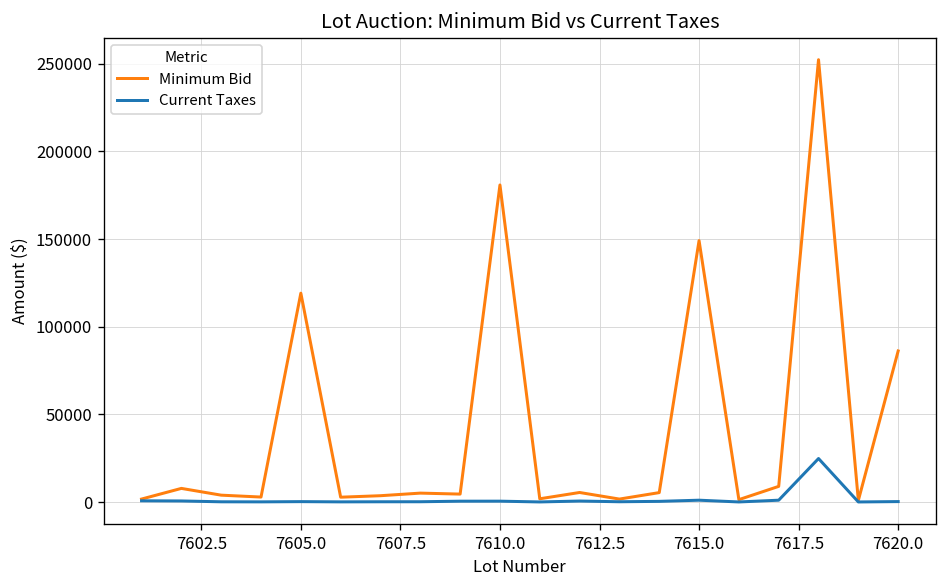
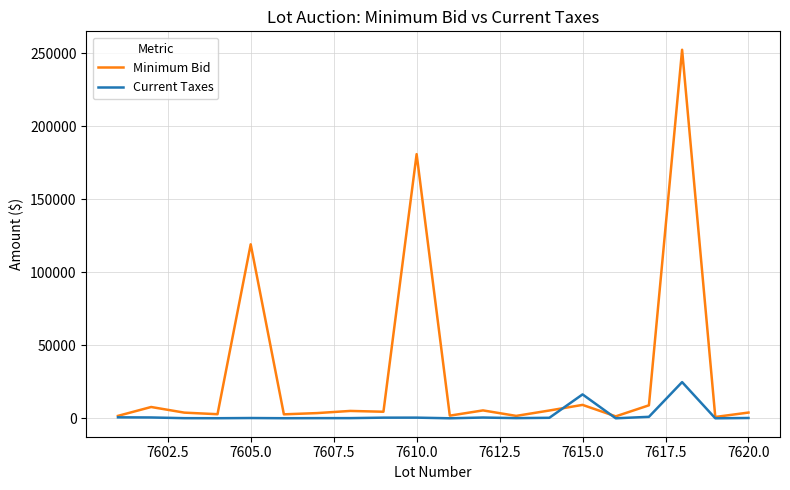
  {
    "Minimum Bid": {
      "7605.0": 119000,
      "7610.0": 181000,
-     "7615.0": 149000,
-     "7620.0": 86000
+     "7615.0": 9000,
+     "7620.0": 4000
    },
    "Current Taxes": {
      "7605.0": 0,
      "7610.0": 0,
-     "7615.0": 1000,
+     "7615.0": 16000,
      "7620.0": 0
    }
  }
